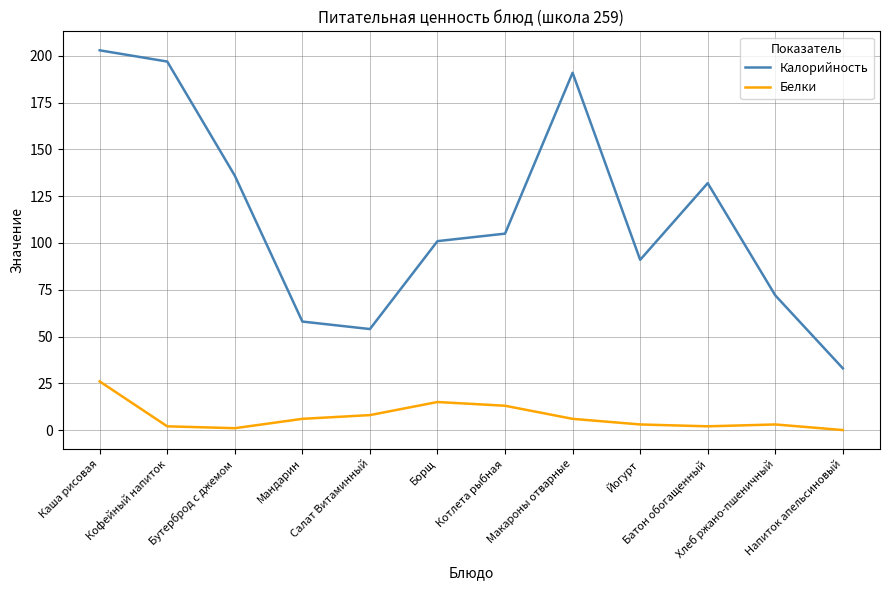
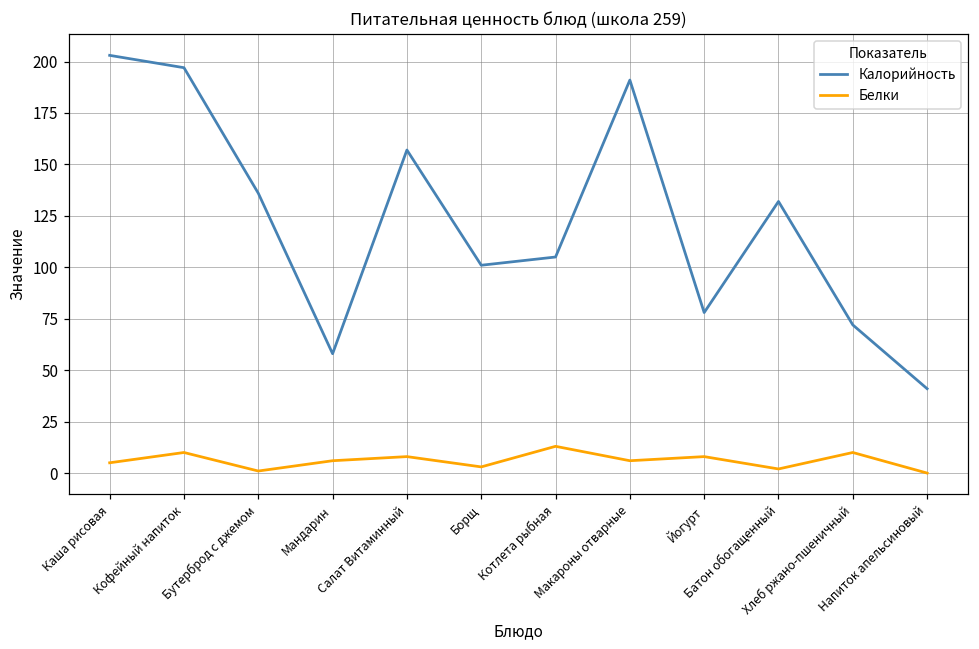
  {
    "Калорийность": {
      "Каша рисовая": 203,
      "Кофейный напиток": 197,
      "Бутерброд с джемом": 136,
      "Мандарин": 58,
-     "Салат Витаминный": 54,
+     "Салат Витаминный": 157,
      "Борщ": 101,
      "Котлета рыбная": 105,
      "Макароны отварные": 191,
-     "Йогурт": 91,
+     "Йогурт": 78,
      "Батон обогащенный": 132,
      "Хлеб ржано-пшеничный": 72,
-     "Напиток апельсиновый": 33
+     "Напиток апельсиновый": 41
    },
    "Белки": {
-     "Каша рисовая": 26,
-     "Кофейный напиток": 2,
+     "Каша рисовая": 5,
+     "Кофейный напиток": 10,
      "Бутерброд с джемом": 1,
      "Мандарин": 6,
      "Салат Витаминный": 8,
-     "Борщ": 15,
+     "Борщ": 3,
      "Котлета рыбная": 13,
      "Макароны отварные": 6,
-     "Йогурт": 3,
+     "Йогурт": 8,
      "Батон обогащенный": 2,
-     "Хлеб ржано-пшеничный": 3,
+     "Хлеб ржано-пшеничный": 10,
      "Напиток апельсиновый": 0
    }
  }
